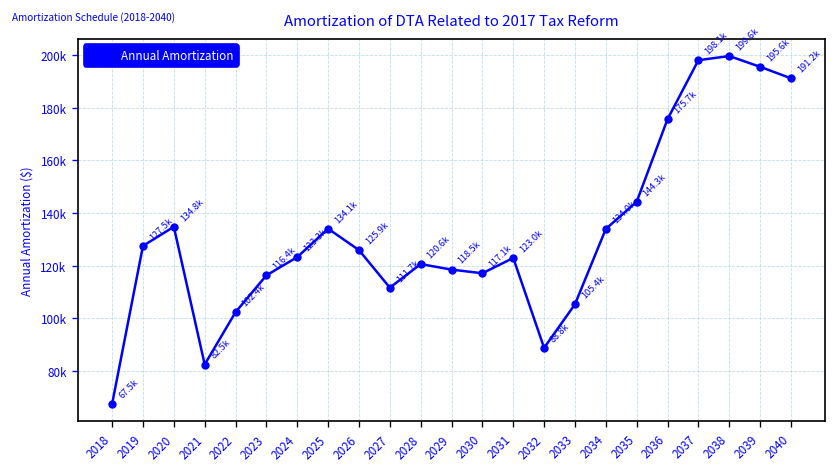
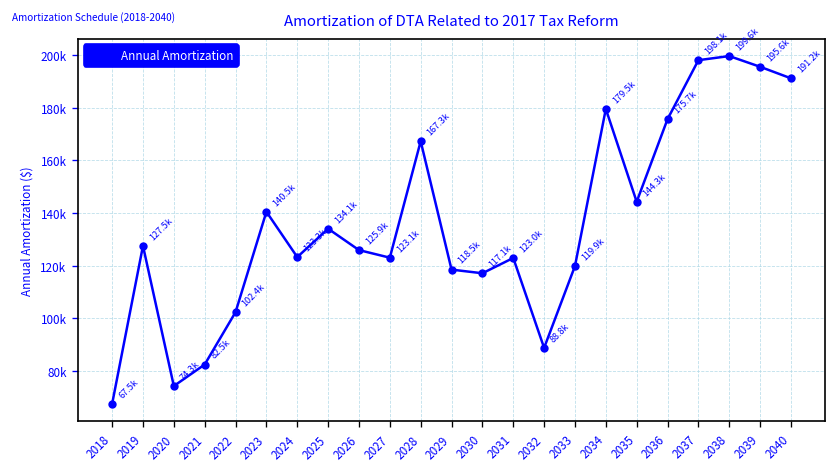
  {
    "2018": "67.5k",
    "2019": "127.5k",
-   "2020": "134.8k",
+   "2020": "74.3k",
    "2021": "82.5k",
    "2022": "102.4k",
-   "2023": "116.4k",
+   "2023": "140.5k",
    "2025": "134.1k",
    "2026": "125.9k",
-   "2027": "111.7k",
-   "2028": "120.6k",
+   "2027": "123.1k",
+   "2028": "167.3k",
    "2029": "118.5k",
    "2031": "123.0k",
    "2032": "88.8k",
-   "2033": "105.4k",
-   "2034": "134.0k",
+   "2033": "119.9k",
+   "2034": "179.5k",
    "2035": "144.3k",
    "2036": "175.7k",
    "2038": "199.6k",
    "2039": "195.6k",
    "2040": "191.2k"
  }
